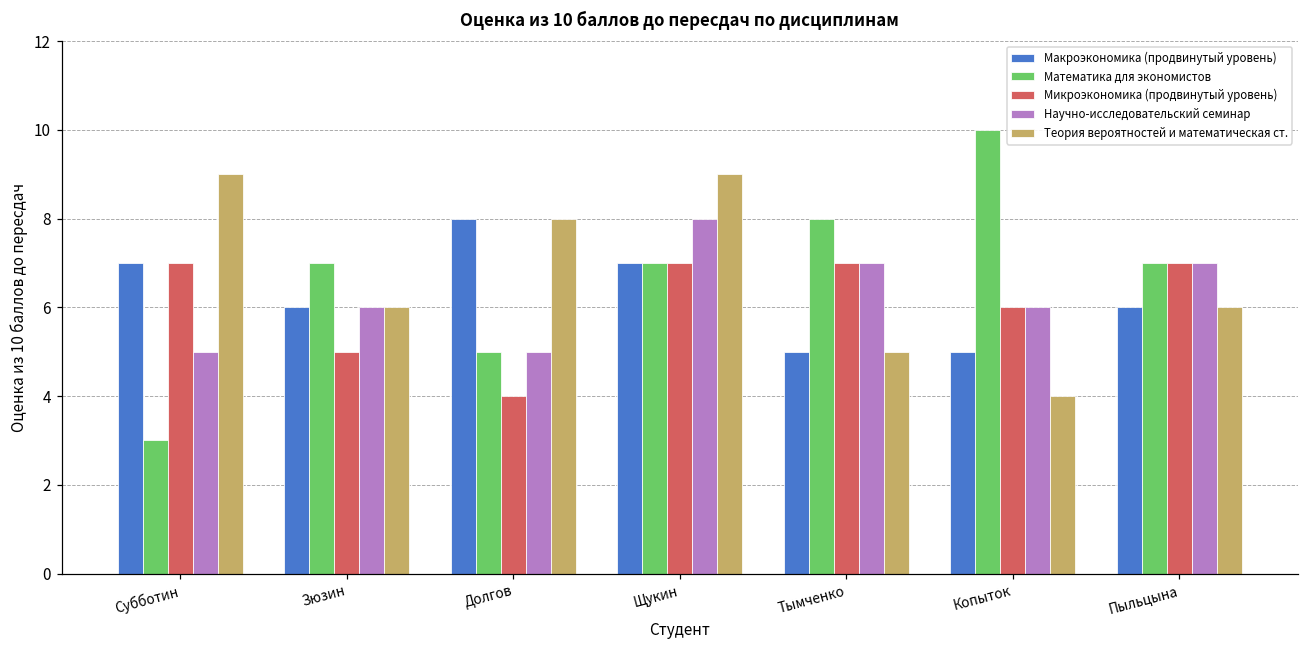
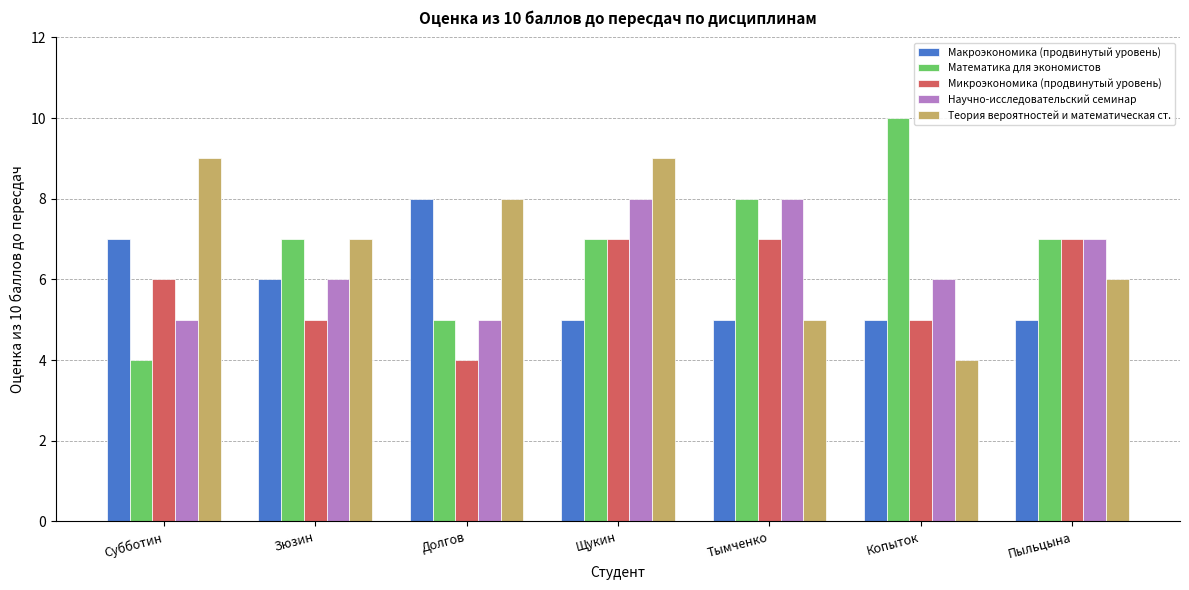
  {
    "Макроэкономика (продвинутый уровень)": {
      "Субботин": 7,
      "Зюзин": 6,
      "Долгов": 8,
-     "Щукин": 7,
+     "Щукин": 5,
      "Тымченко": 5,
      "Копыток": 5,
-     "Пыльцына": 6
+     "Пыльцына": 5
    },
    "Математика для экономистов": {
-     "Субботин": 3,
+     "Субботин": 4,
      "Зюзин": 7,
      "Долгов": 5,
      "Щукин": 7,
      "Тымченко": 8,
      "Копыток": 10,
      "Пыльцына": 7
    },
    "Микроэкономика (продвинутый уровень)": {
-     "Субботин": 7,
+     "Субботин": 6,
      "Зюзин": 5,
      "Долгов": 4,
      "Щукин": 7,
      "Тымченко": 7,
-     "Копыток": 6,
+     "Копыток": 5,
      "Пыльцына": 7
    },
    "Научно-исследовательский семинар": {
      "Субботин": 5,
      "Зюзин": 6,
      "Долгов": 5,
      "Щукин": 8,
-     "Тымченко": 7,
+     "Тымченко": 8,
      "Копыток": 6,
      "Пыльцына": 7
    },
    "Теория вероятностей и математическая ст.": {
      "Субботин": 9,
-     "Зюзин": 6,
+     "Зюзин": 7,
      "Долгов": 8,
      "Щукин": 9,
      "Тымченко": 5,
      "Копыток": 4,
      "Пыльцына": 6
    }
  }
